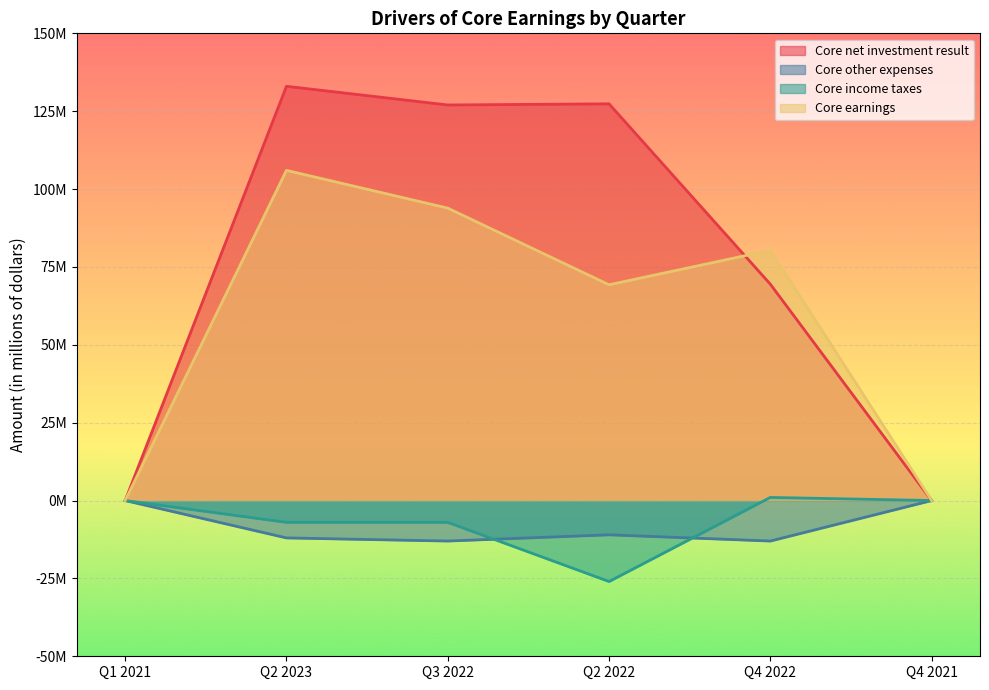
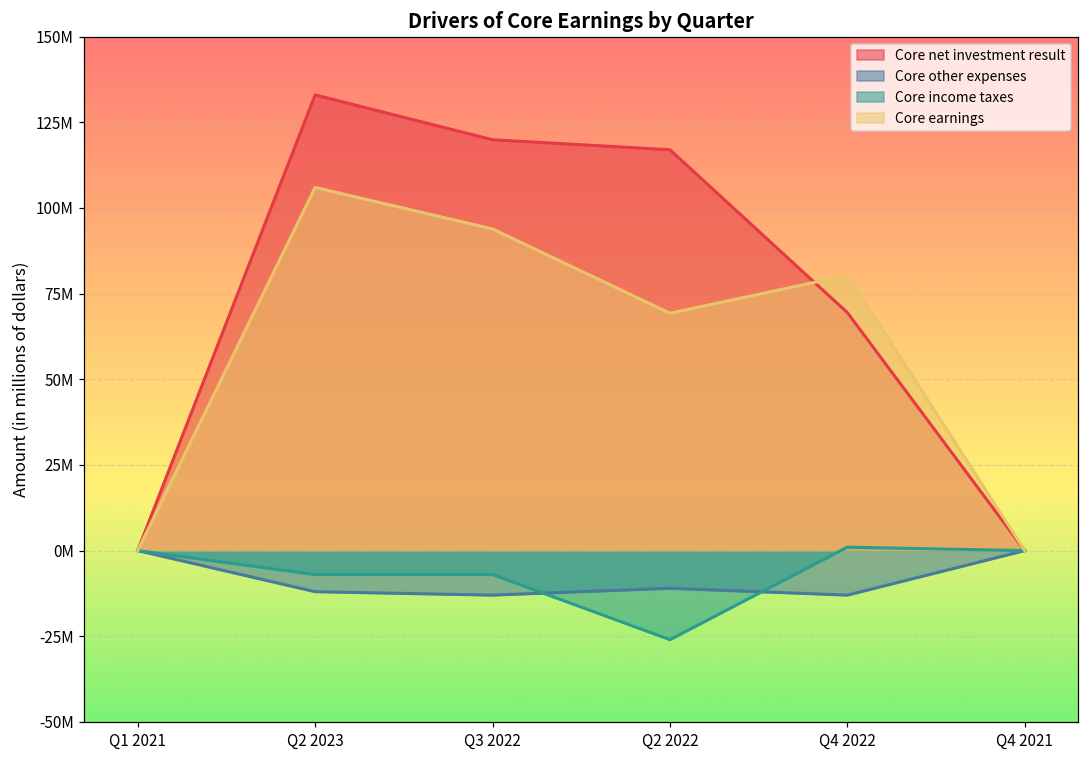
  {
    "Core net investment result": {
      "Q2 2023": 133000000,
-     "Q3 2022": 127000000,
-     "Q2 2022": 127000000,
+     "Q3 2022": 120000000,
+     "Q2 2022": 117000000,
      "Q4 2022": 69000000
    },
    "Core earnings": {
      "Q2 2023": 106000000,
      "Q3 2022": 94000000,
      "Q2 2022": 69000000,
      "Q4 2022": 80000000
    }
  }
